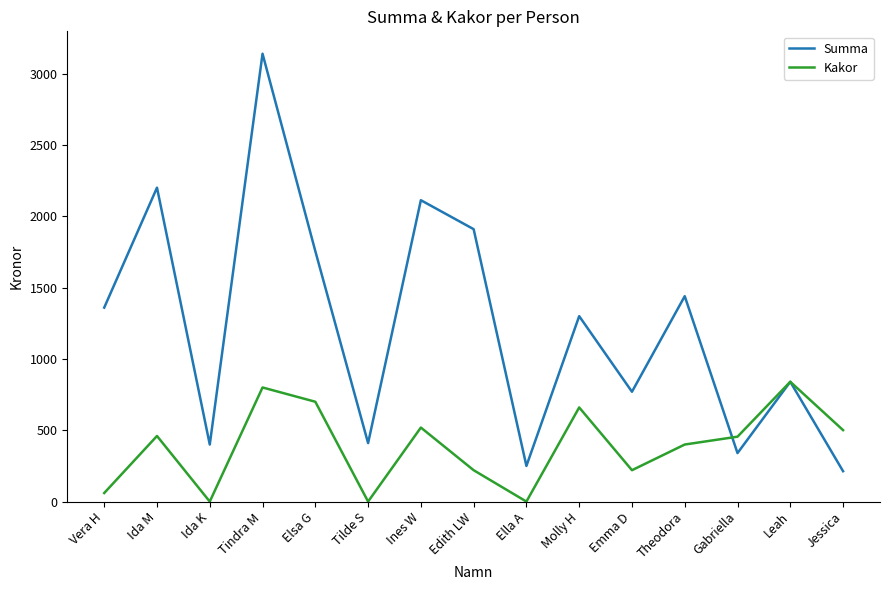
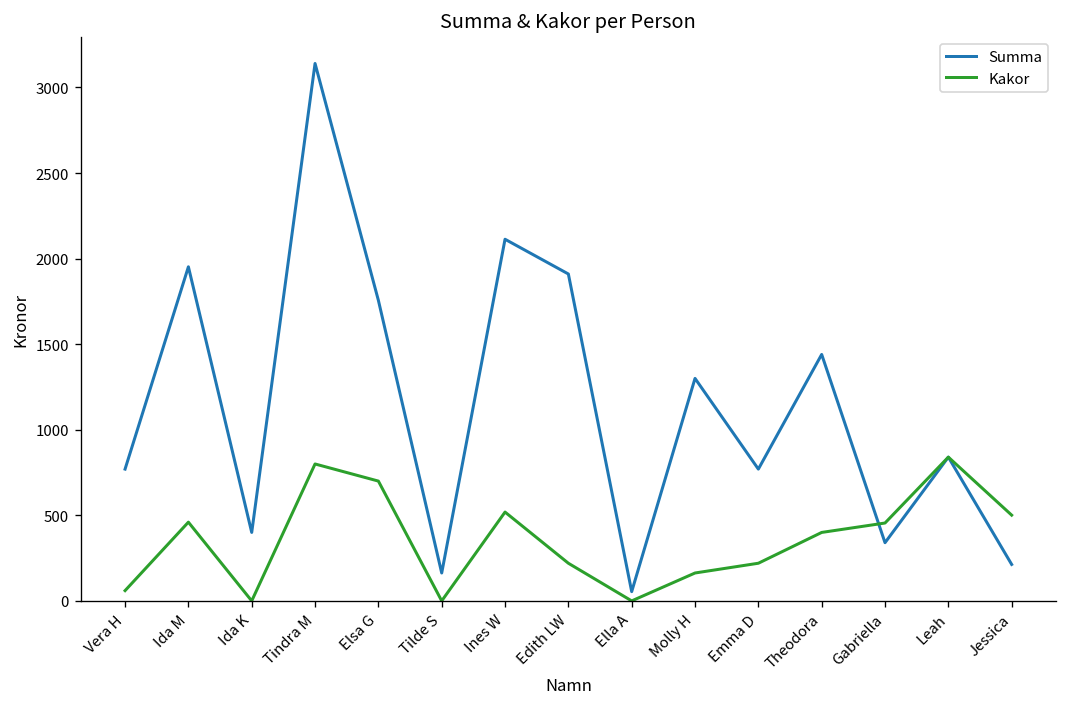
  {
    "Summa": {
-     "Vera H": 1360,
-     "Ida M": 2200,
+     "Vera H": 770,
+     "Ida M": 1950,
      "Ida K": 400,
      "Tindra M": 3140,
      "Elsa G": 1760,
-     "Tilde S": 410,
+     "Tilde S": 160,
      "Ines W": 2110,
      "Edith LW": 1910,
-     "Ella A": 250,
+     "Ella A": 50,
      "Molly H": 1300,
      "Emma D": 770,
      "Theodora": 1440,
      "Gabriella": 340,
      "Jessica": 210
    },
    "Kakor": {
      "Vera H": 60,
      "Ida M": 460,
      "Ida K": 0,
      "Tindra M": 800,
      "Elsa G": 700,
      "Tilde S": 0,
      "Ines W": 520,
      "Edith LW": 220,
      "Ella A": 0,
-     "Molly H": 660,
+     "Molly H": 160,
      "Emma D": 220,
      "Theodora": 400,
      "Gabriella": 460,
      "Jessica": 500
    }
  }
